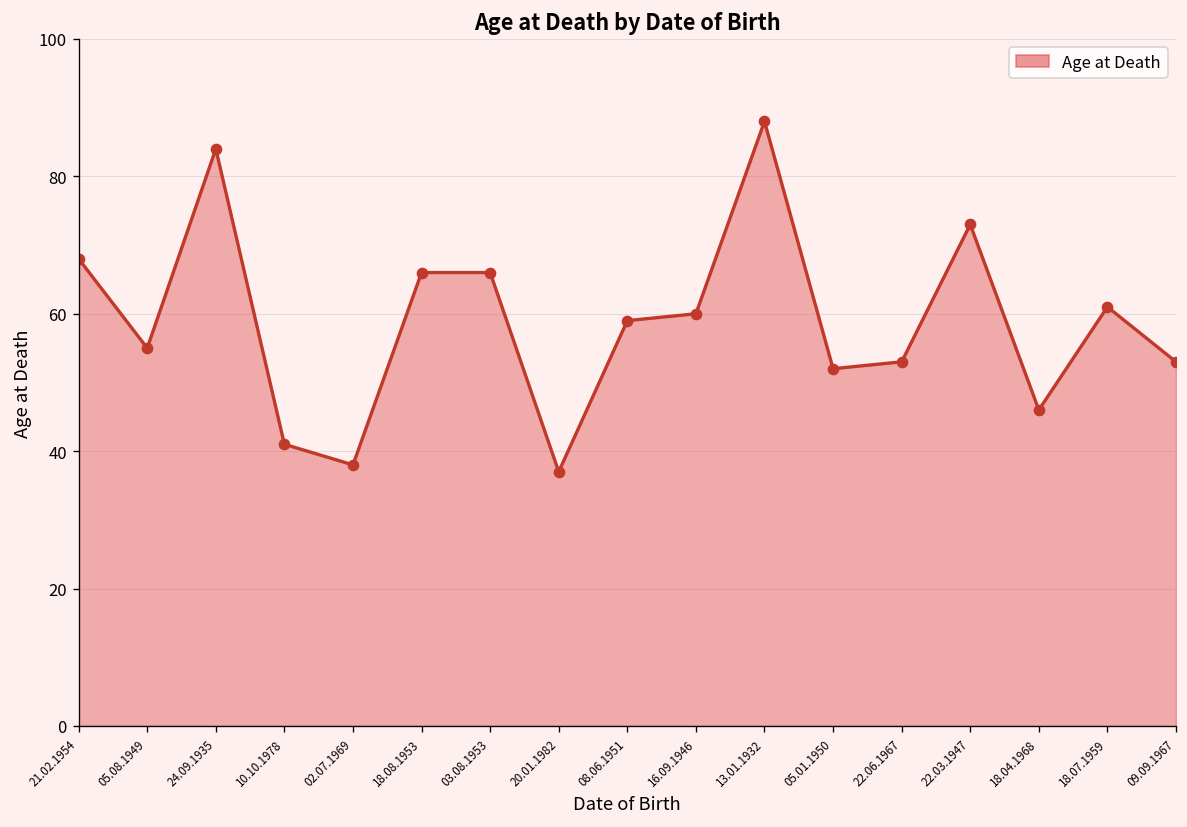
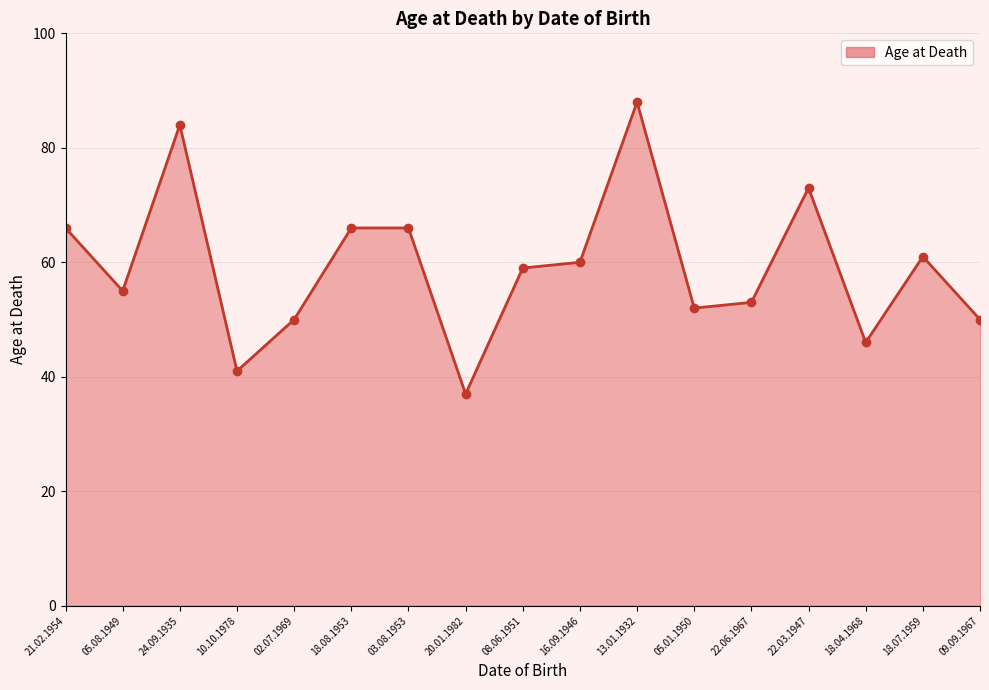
  {
-   "21.02.1954": 68,
+   "21.02.1954": 66,
    "05.08.1949": 55,
    "24.09.1935": 84,
    "10.10.1978": 41,
-   "02.07.1969": 38,
+   "02.07.1969": 50,
    "18.08.1953": 66,
    "03.08.1953": 66,
    "20.01.1982": 37,
    "08.06.1951": 59,
    "16.09.1946": 60,
    "13.01.1932": 88,
    "05.01.1950": 52,
    "22.06.1967": 53,
    "22.03.1947": 73,
    "18.04.1968": 46,
    "18.07.1959": 61,
-   "09.09.1967": 53
+   "09.09.1967": 50
  }
